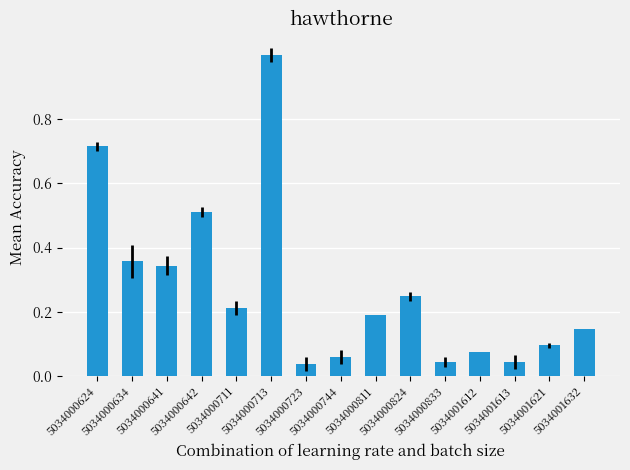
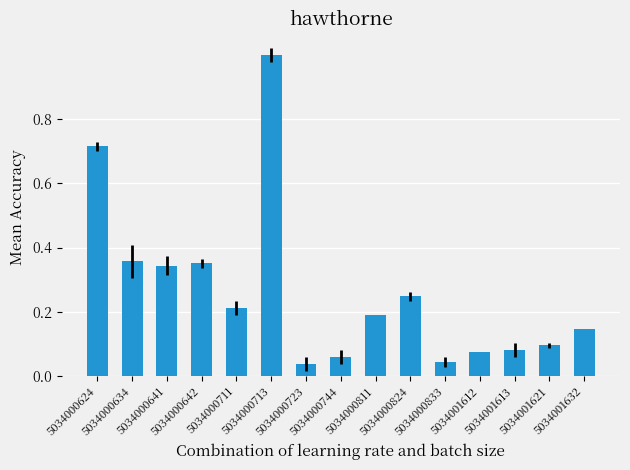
  {
    "5034000624": 0.72,
    "5034000634": 0.36,
    "5034000641": 0.34,
-   "5034000642": 0.51,
+   "5034000642": 0.35,
    "5034000711": 0.21,
    "5034000713": 1.00,
    "5034000723": 0.04,
    "5034000744": 0.06,
    "5034000811": 0.19,
    "5034000824": 0.25,
    "5034000833": 0.04,
    "5034001612": 0.07,
-   "5034001613": 0.04,
+   "5034001613": 0.08,
    "5034001621": 0.09,
    "5034001632": 0.15
  }
